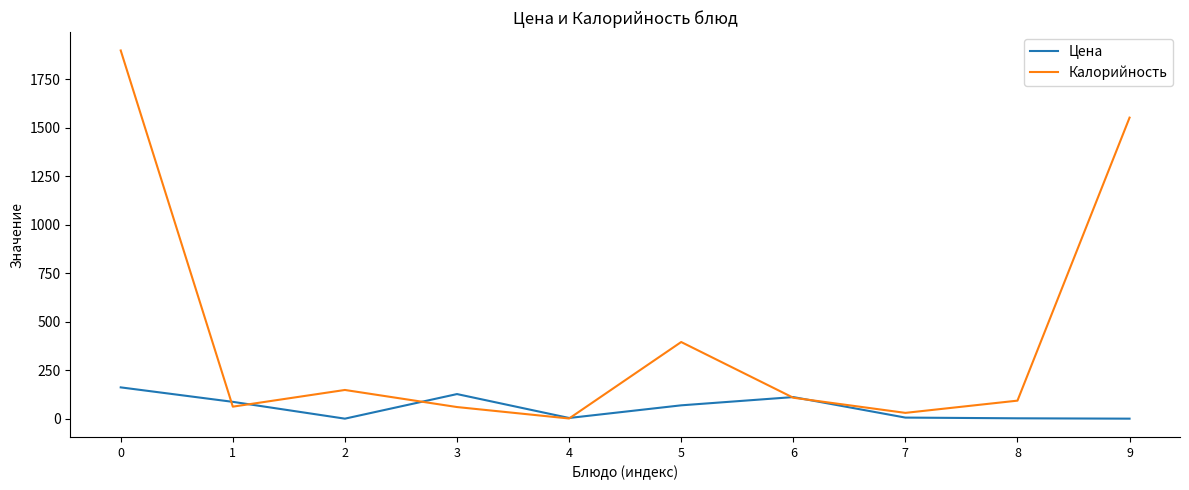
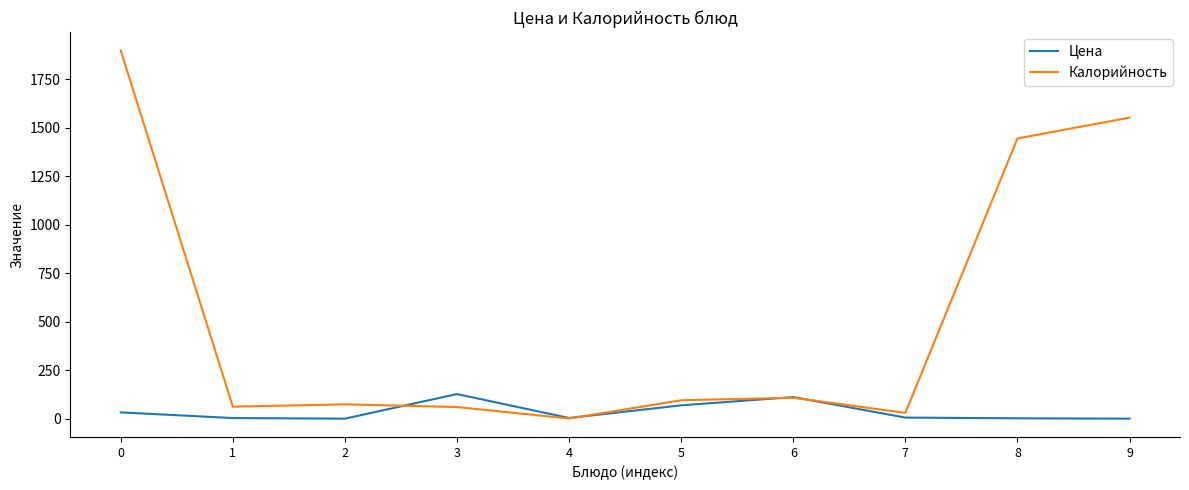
  {
    "Цена": {
-     "0": 160,
-     "1": 90,
+     "0": 30,
+     "1": 0,
      "2": 0,
      "3": 130,
      "5": 70,
      "7": 10,
      "8": 0,
      "9": 0
    },
    "Калорийность": {
      "0": 1900,
      "1": 60,
-     "2": 150,
+     "2": 80,
      "3": 60,
-     "5": 400,
+     "5": 100,
      "7": 30,
-     "8": 90,
+     "8": 1450,
      "9": 1550
    }
  }
